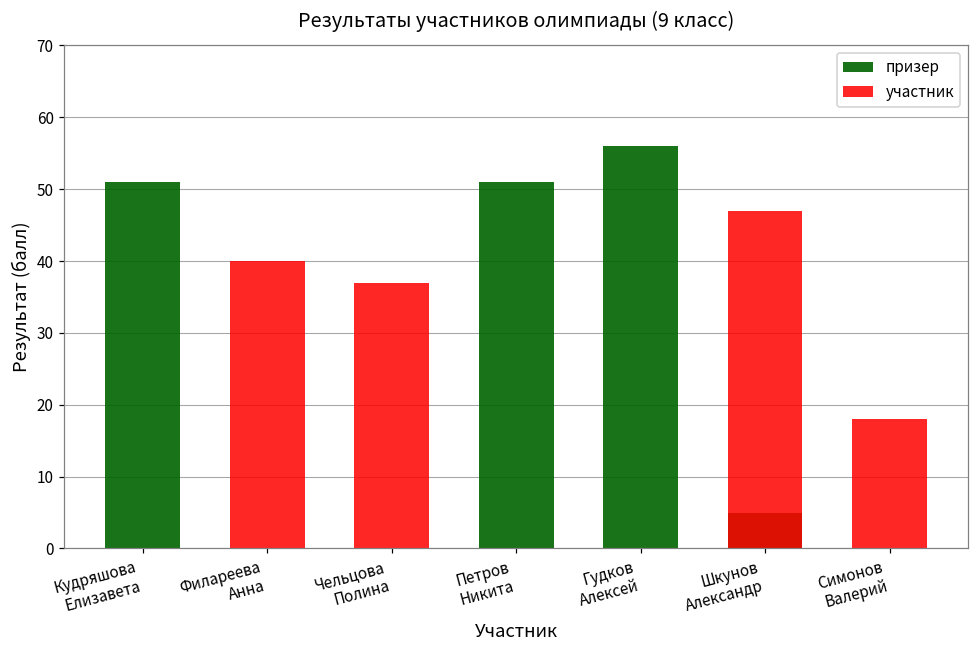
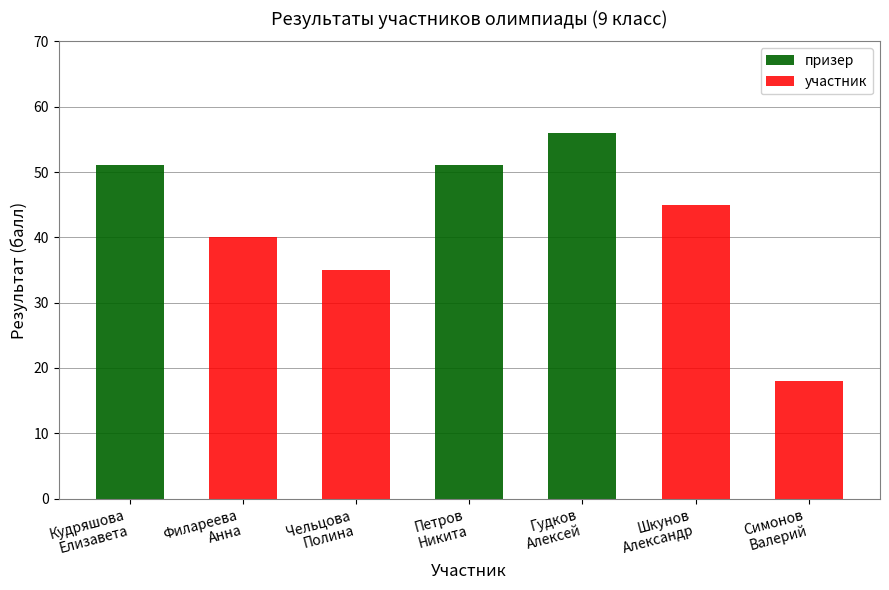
  {
    "призер": {
      "Кудряшова Елизавета": 51,
      "Филареева Анна": 0,
      "Чельцова Полина": 0,
      "Петров Никита": 51,
      "Гудков Алексей": 56,
-     "Шкунов Александр": 5,
+     "Шкунов Александр": 0,
      "Симонов Валерий": 0
    },
    "участник": {
      "Кудряшова Елизавета": 0,
      "Филареева Анна": 40,
-     "Чельцова Полина": 37,
+     "Чельцова Полина": 35,
      "Петров Никита": 0,
      "Гудков Алексей": 0,
-     "Шкунов Александр": 47,
+     "Шкунов Александр": 45,
      "Симонов Валерий": 18
    }
  }
